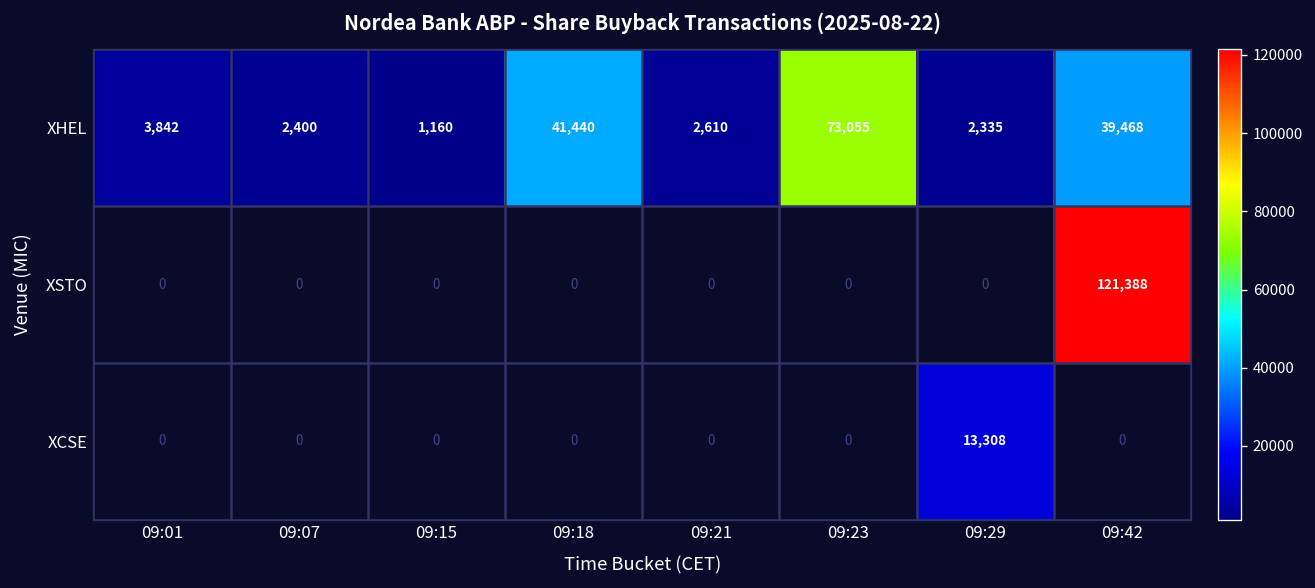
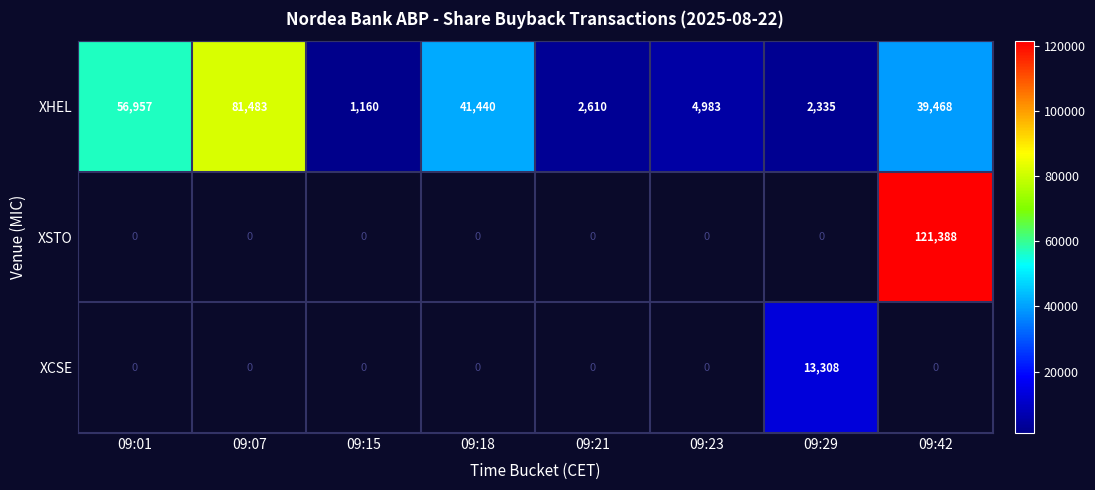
  {
    "XHEL": {
-     "09:01": "3,842",
-     "09:07": "2,400",
+     "09:01": "56,957",
+     "09:07": "81,483",
      "09:15": "1,160",
      "09:18": "41,440",
      "09:21": "2,610",
-     "09:23": "73,055",
+     "09:23": "4,983",
      "09:29": "2,335",
      "09:42": "39,468"
    },
    "XSTO": {
      "09:42": "121,388"
    },
    "XCSE": {
      "09:29": "13,308"
    }
  }
